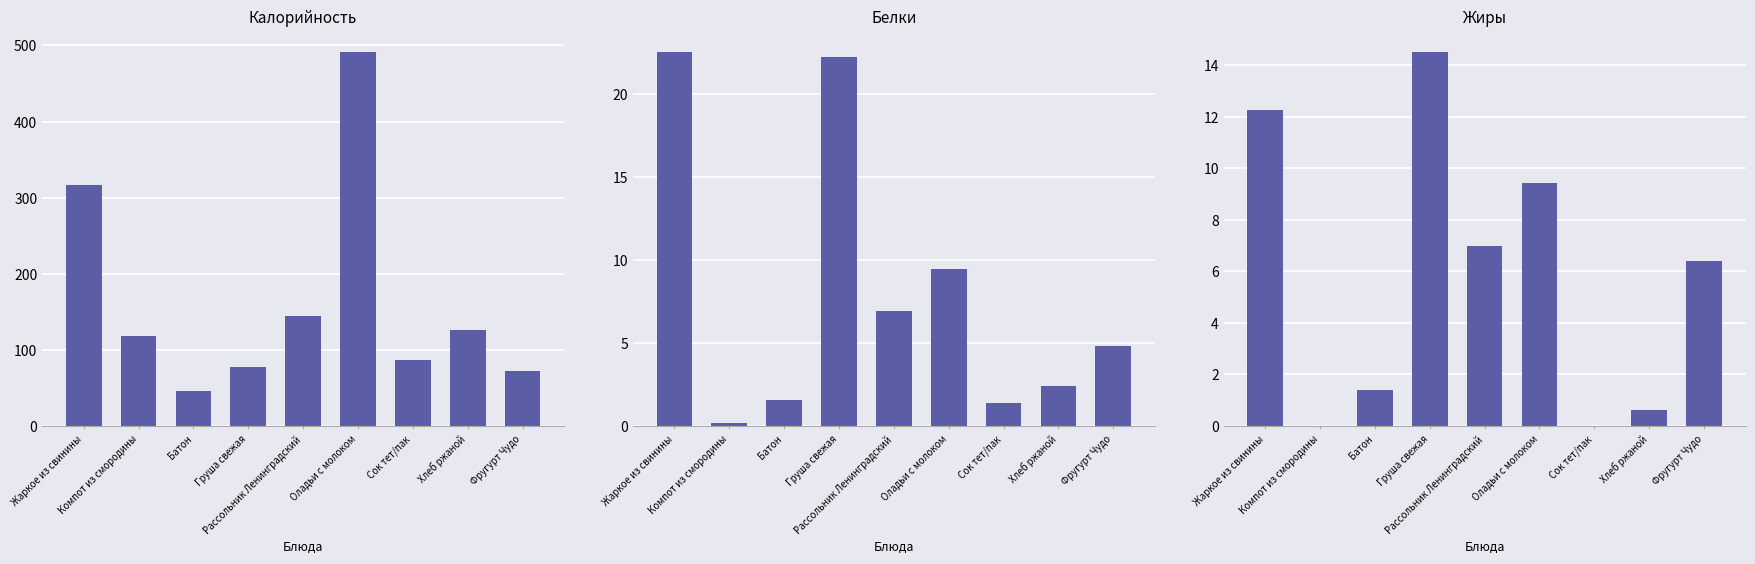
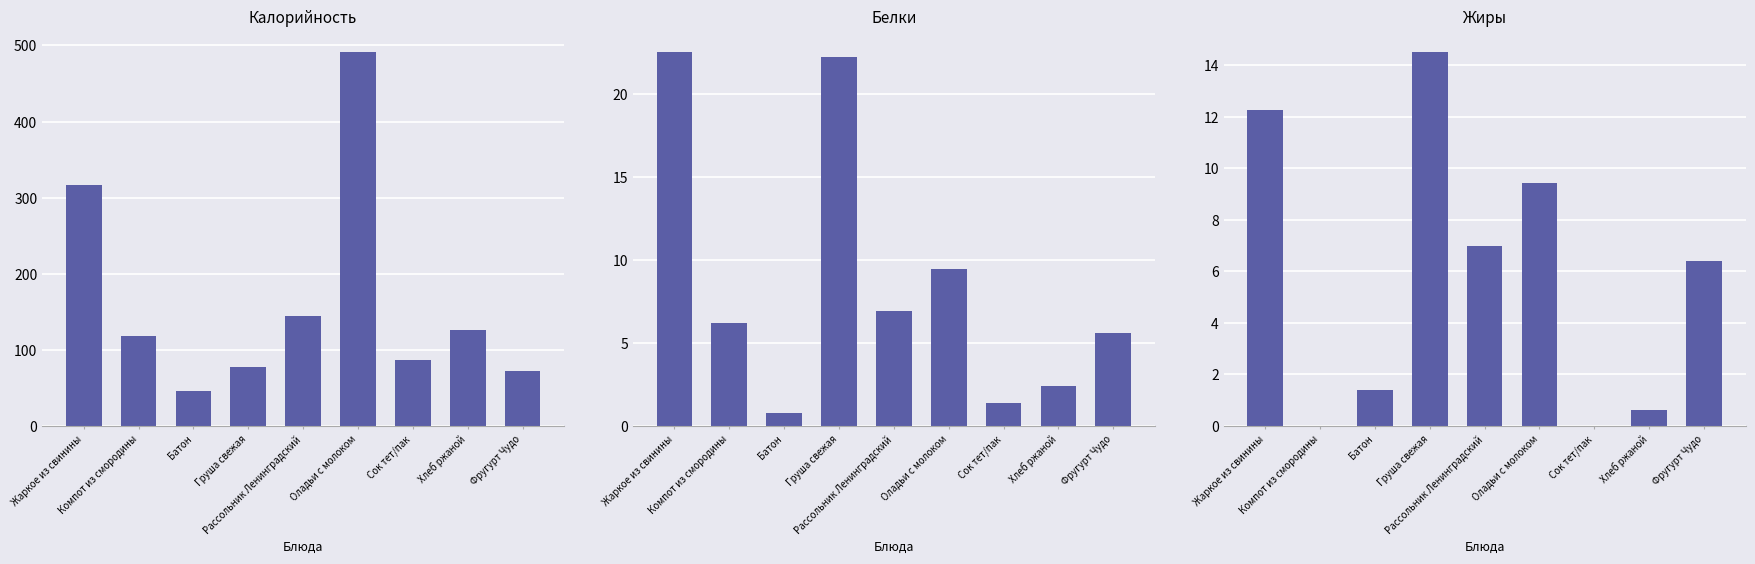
  {
    "Калорийность": {
      "Жаркое из свинины": 320,
      "Компот из смородины": 120,
      "Батон": 50,
      "Груша свежая": 80,
      "Рассольник Ленинградский": 150,
      "Оладьи с молоком": 490,
      "Сок тет/пак": 90,
      "Хлеб ржаной": 130,
      "Фругурт Чудо": 70
    },
    "Белки": {
      "Жаркое из свинины": 22.5,
-     "Компот из смородины": 0.2,
-     "Батон": 1.5,
+     "Компот из смородины": 6.2,
+     "Батон": 0.8,
      "Груша свежая": 22.2,
      "Рассольник Ленинградский": 6.9,
      "Оладьи с молоком": 9.5,
      "Сок тет/пак": 1.4,
      "Хлеб ржаной": 2.4,
-     "Фругурт Чудо": 4.8
+     "Фругурт Чудо": 5.6
    },
    "Жиры": {
      "Жаркое из свинины": 12.3,
      "Компот из смородины": 0.0,
      "Батон": 1.4,
      "Груша свежая": 14.5,
      "Рассольник Ленинградский": 7.0,
      "Оладьи с молоком": 9.4,
      "Сок тет/пак": 0.0,
      "Хлеб ржаной": 0.6,
      "Фругурт Чудо": 6.4
    }
  }
